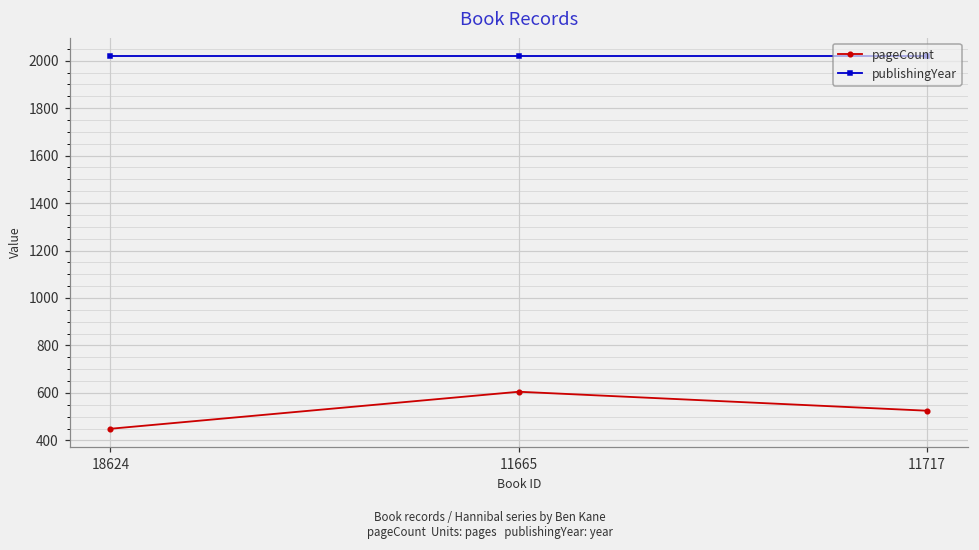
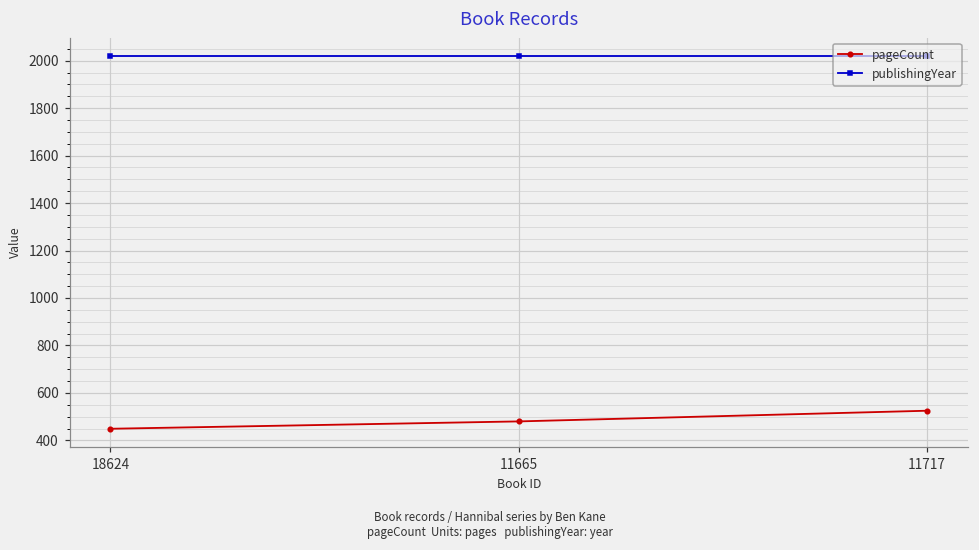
  {
    "pageCount": {
      "18624": 450,
-     "11665": 610,
+     "11665": 480,
      "11717": 530
    },
    "publishingYear": {
      "18624": 2020,
      "11665": 2020
    }
  }
